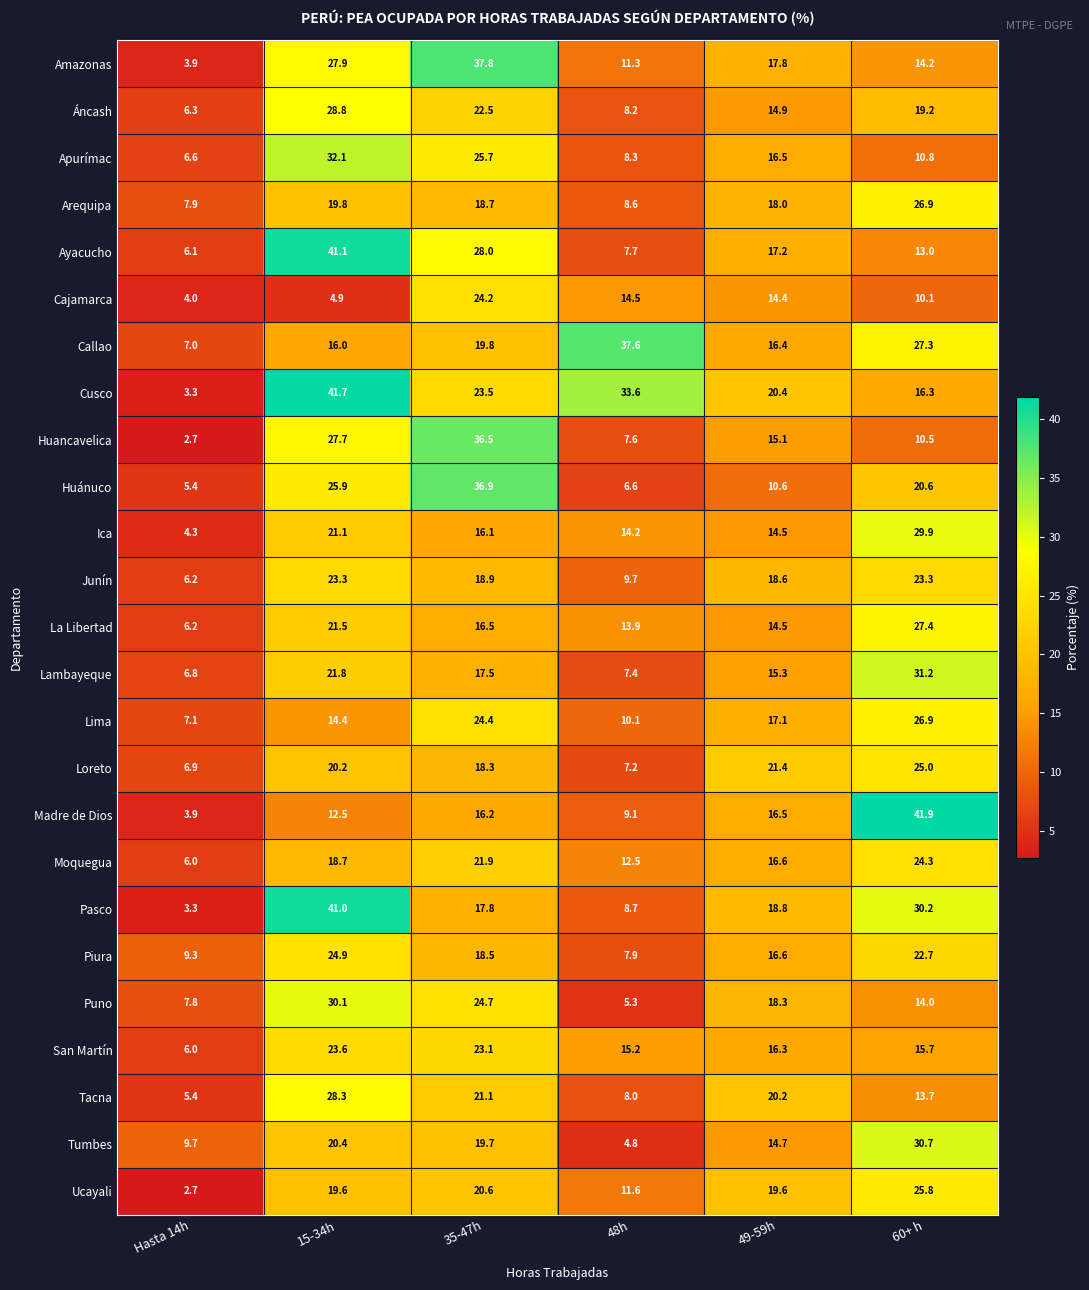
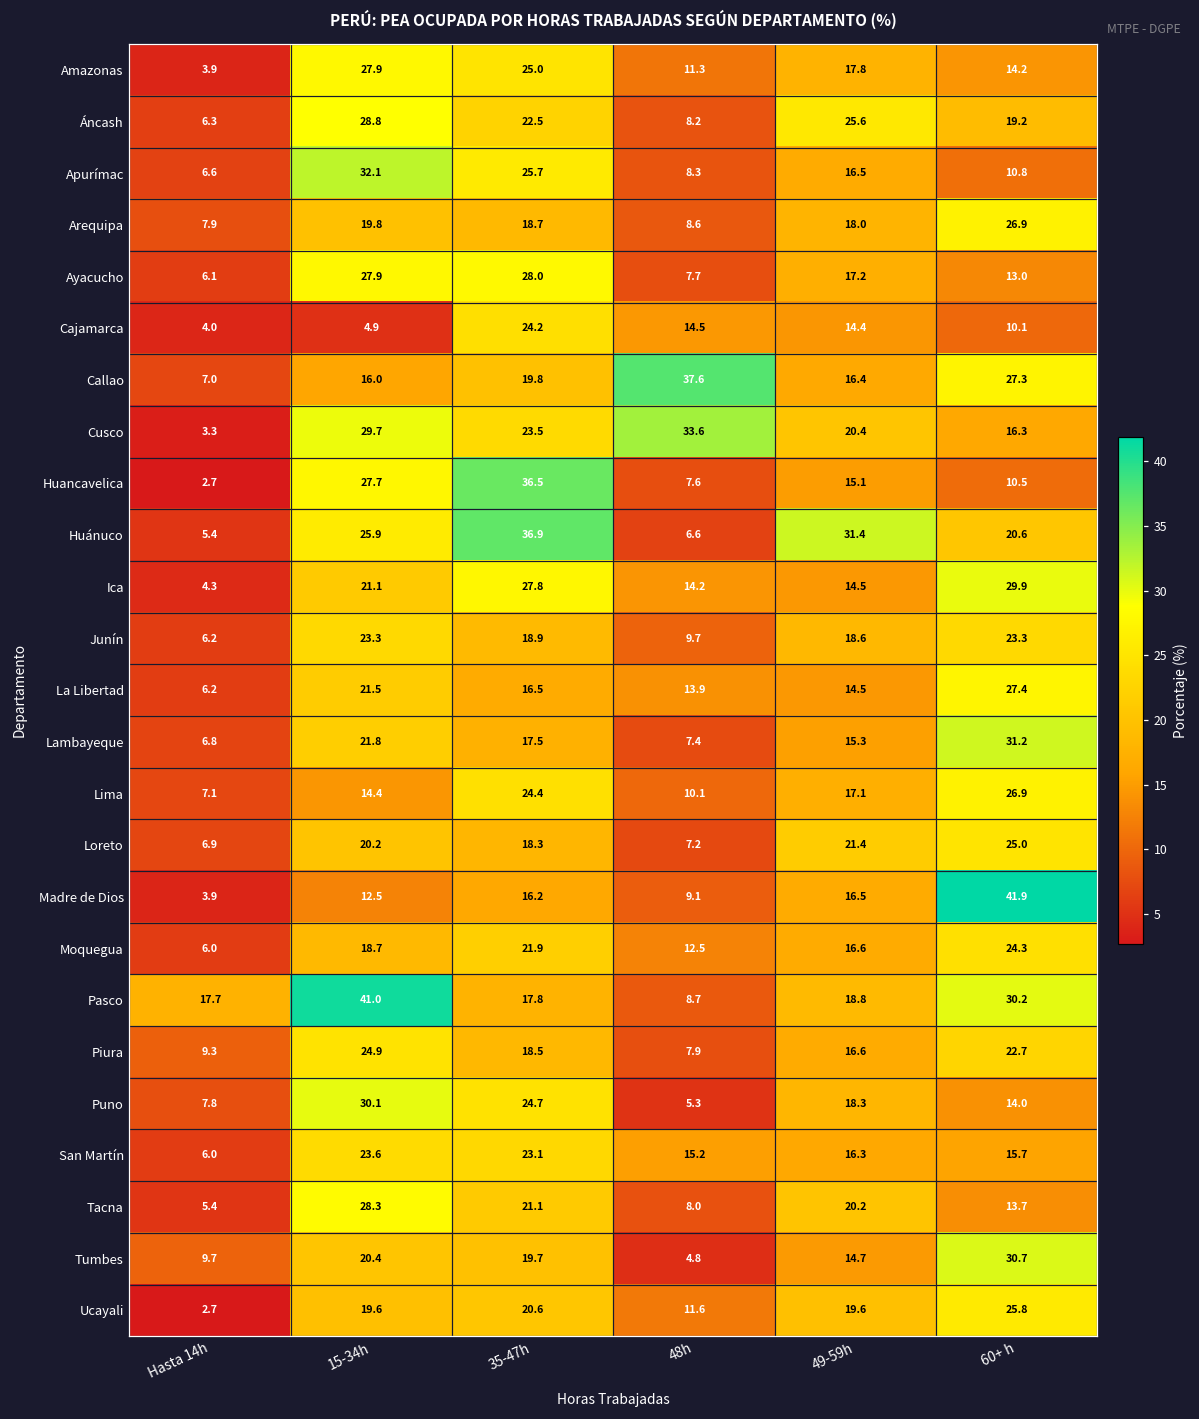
  {
    "Amazonas": {
      "Hasta 14h": 3.9,
      "15-34h": 27.9,
-     "35-47h": 37.8,
+     "35-47h": 25.0,
      "48h": 11.3,
      "49-59h": 17.8,
      "60+ h": 14.2
    },
    "Áncash": {
      "Hasta 14h": 6.3,
      "15-34h": 28.8,
      "35-47h": 22.5,
      "48h": 8.2,
-     "49-59h": 14.9,
+     "49-59h": 25.6,
      "60+ h": 19.2
    },
    "Apurímac": {
      "Hasta 14h": 6.6,
      "15-34h": 32.1,
      "35-47h": 25.7,
      "48h": 8.3,
      "49-59h": 16.5,
      "60+ h": 10.8
    },
    "Arequipa": {
      "Hasta 14h": 7.9,
      "15-34h": 19.8,
      "35-47h": 18.7,
      "48h": 8.6,
      "49-59h": 18.0,
      "60+ h": 26.9
    },
    "Ayacucho": {
      "Hasta 14h": 6.1,
-     "15-34h": 41.1,
+     "15-34h": 27.9,
      "35-47h": 28.0,
      "48h": 7.7,
      "49-59h": 17.2,
      "60+ h": 13.0
    },
    "Cajamarca": {
      "Hasta 14h": 4.0,
      "15-34h": 4.9,
      "35-47h": 24.2,
      "48h": 14.5,
      "49-59h": 14.4,
      "60+ h": 10.1
    },
    "Callao": {
      "Hasta 14h": 7.0,
      "15-34h": 16.0,
      "35-47h": 19.8,
      "48h": 37.6,
      "49-59h": 16.4,
      "60+ h": 27.3
    },
    "Cusco": {
      "Hasta 14h": 3.3,
-     "15-34h": 41.7,
+     "15-34h": 29.7,
      "35-47h": 23.5,
      "48h": 33.6,
      "49-59h": 20.4,
      "60+ h": 16.3
    },
    "Huancavelica": {
      "Hasta 14h": 2.7,
      "15-34h": 27.7,
      "35-47h": 36.5,
      "48h": 7.6,
      "49-59h": 15.1,
      "60+ h": 10.5
    },
    "Huánuco": {
      "Hasta 14h": 5.4,
      "15-34h": 25.9,
      "35-47h": 36.9,
      "48h": 6.6,
-     "49-59h": 10.6,
+     "49-59h": 31.4,
      "60+ h": 20.6
    },
    "Ica": {
      "Hasta 14h": 4.3,
      "15-34h": 21.1,
-     "35-47h": 16.1,
+     "35-47h": 27.8,
      "48h": 14.2,
      "49-59h": 14.5,
      "60+ h": 29.9
    },
    "Junín": {
      "Hasta 14h": 6.2,
      "15-34h": 23.3,
      "35-47h": 18.9,
      "48h": 9.7,
      "49-59h": 18.6,
      "60+ h": 23.3
    },
    "La Libertad": {
      "Hasta 14h": 6.2,
      "15-34h": 21.5,
      "35-47h": 16.5,
      "48h": 13.9,
      "49-59h": 14.5,
      "60+ h": 27.4
    },
    "Lambayeque": {
      "Hasta 14h": 6.8,
      "15-34h": 21.8,
      "35-47h": 17.5,
      "48h": 7.4,
      "49-59h": 15.3,
      "60+ h": 31.2
    },
    "Lima": {
      "Hasta 14h": 7.1,
      "15-34h": 14.4,
      "35-47h": 24.4,
      "48h": 10.1,
      "49-59h": 17.1,
      "60+ h": 26.9
    },
    "Loreto": {
      "Hasta 14h": 6.9,
      "15-34h": 20.2,
      "35-47h": 18.3,
      "48h": 7.2,
      "49-59h": 21.4,
      "60+ h": 25.0
    },
    "Madre de Dios": {
      "Hasta 14h": 3.9,
      "15-34h": 12.5,
      "35-47h": 16.2,
      "48h": 9.1,
      "49-59h": 16.5,
      "60+ h": 41.9
    },
    "Moquegua": {
      "Hasta 14h": 6.0,
      "15-34h": 18.7,
      "35-47h": 21.9,
      "48h": 12.5,
      "49-59h": 16.6,
      "60+ h": 24.3
    },
    "Pasco": {
-     "Hasta 14h": 3.3,
+     "Hasta 14h": 17.7,
      "15-34h": 41.0,
      "35-47h": 17.8,
      "48h": 8.7,
      "49-59h": 18.8,
      "60+ h": 30.2
    },
    "Piura": {
      "Hasta 14h": 9.3,
      "15-34h": 24.9,
      "35-47h": 18.5,
      "48h": 7.9,
      "49-59h": 16.6,
      "60+ h": 22.7
    },
    "Puno": {
      "Hasta 14h": 7.8,
      "15-34h": 30.1,
      "35-47h": 24.7,
      "48h": 5.3,
      "49-59h": 18.3,
      "60+ h": 14.0
    },
    "San Martín": {
      "Hasta 14h": 6.0,
      "15-34h": 23.6,
      "35-47h": 23.1,
      "48h": 15.2,
      "49-59h": 16.3,
      "60+ h": 15.7
    },
    "Tacna": {
      "Hasta 14h": 5.4,
      "15-34h": 28.3,
      "35-47h": 21.1,
      "48h": 8.0,
      "49-59h": 20.2,
      "60+ h": 13.7
    },
    "Tumbes": {
      "Hasta 14h": 9.7,
      "15-34h": 20.4,
      "35-47h": 19.7,
      "48h": 4.8,
      "49-59h": 14.7,
      "60+ h": 30.7
    },
    "Ucayali": {
      "Hasta 14h": 2.7,
      "15-34h": 19.6,
      "35-47h": 20.6,
      "48h": 11.6,
      "49-59h": 19.6,
      "60+ h": 25.8
    }
  }
